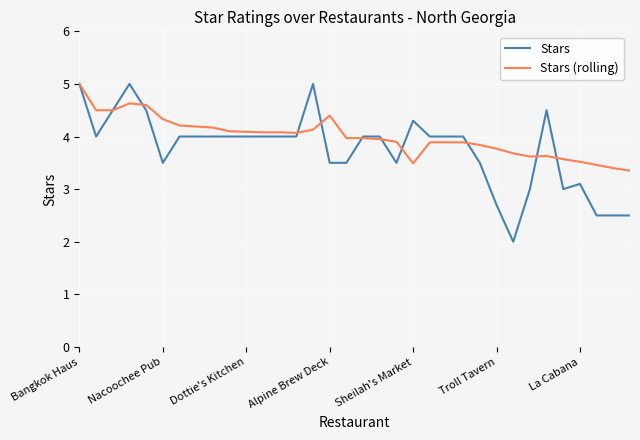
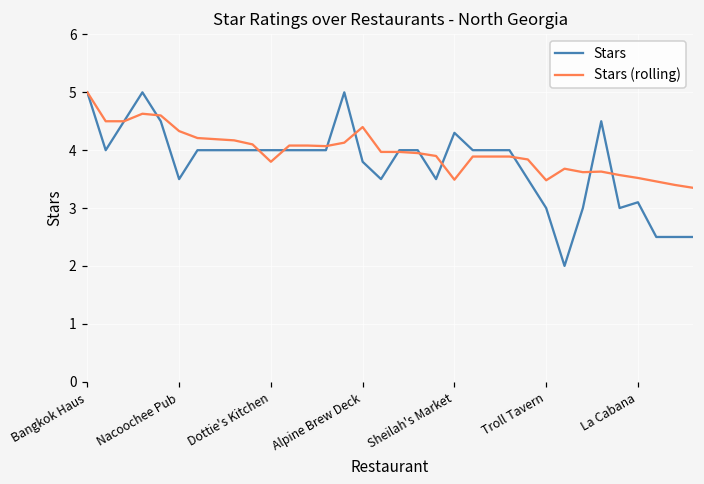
  {
    "Stars": {
      "Nacoochee Pub": 3.5,
      "Dottie's Kitchen": 4.0,
-     "Alpine Brew Deck": 3.5,
+     "Alpine Brew Deck": 3.8,
      "Sheilah's Market": 4.3,
-     "Troll Tavern": 2.7,
+     "Troll Tavern": 3.0,
      "La Cabana": 3.1
    },
    "Stars (rolling)": {
      "Nacoochee Pub": 4.3,
-     "Dottie's Kitchen": 4.1,
+     "Dottie's Kitchen": 3.8,
      "Alpine Brew Deck": 4.4,
      "Sheilah's Market": 3.5,
-     "Troll Tavern": 3.8,
+     "Troll Tavern": 3.5,
      "La Cabana": 3.5
    }
  }
